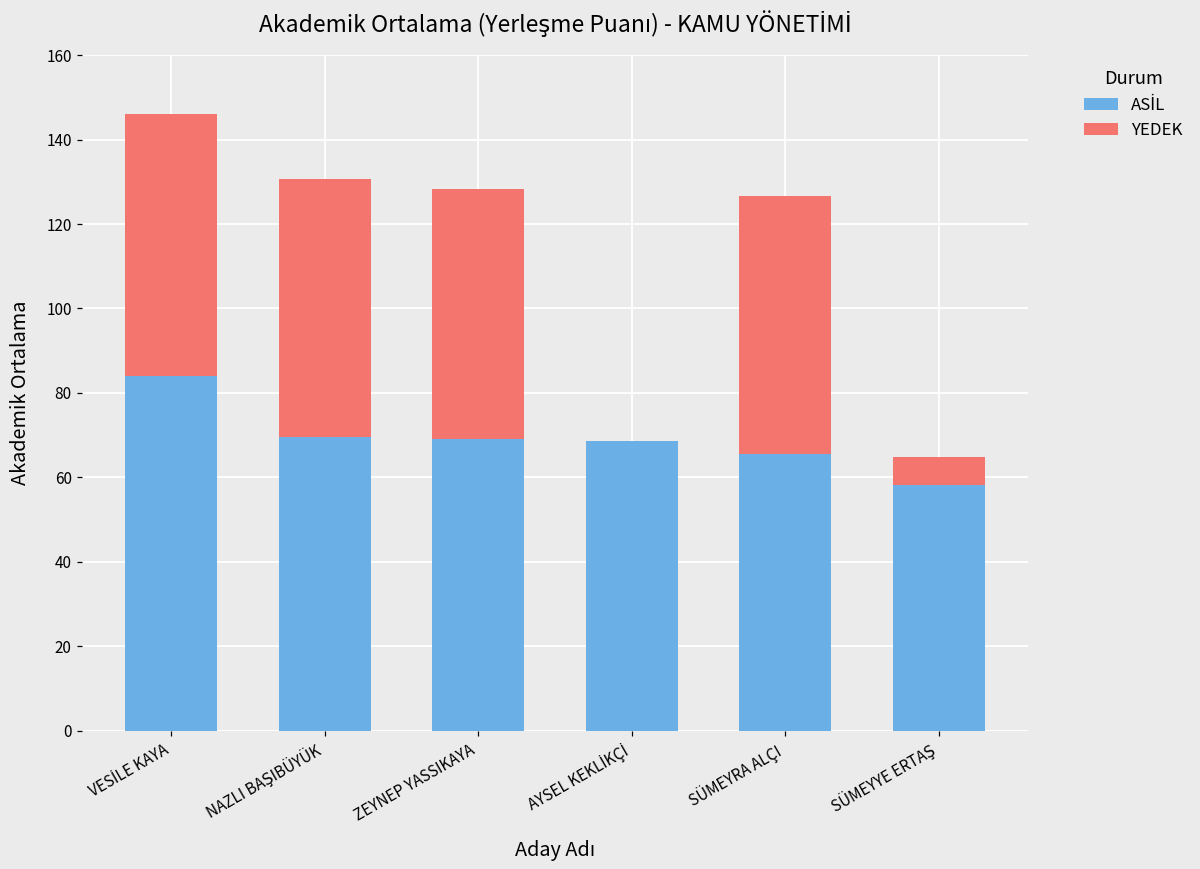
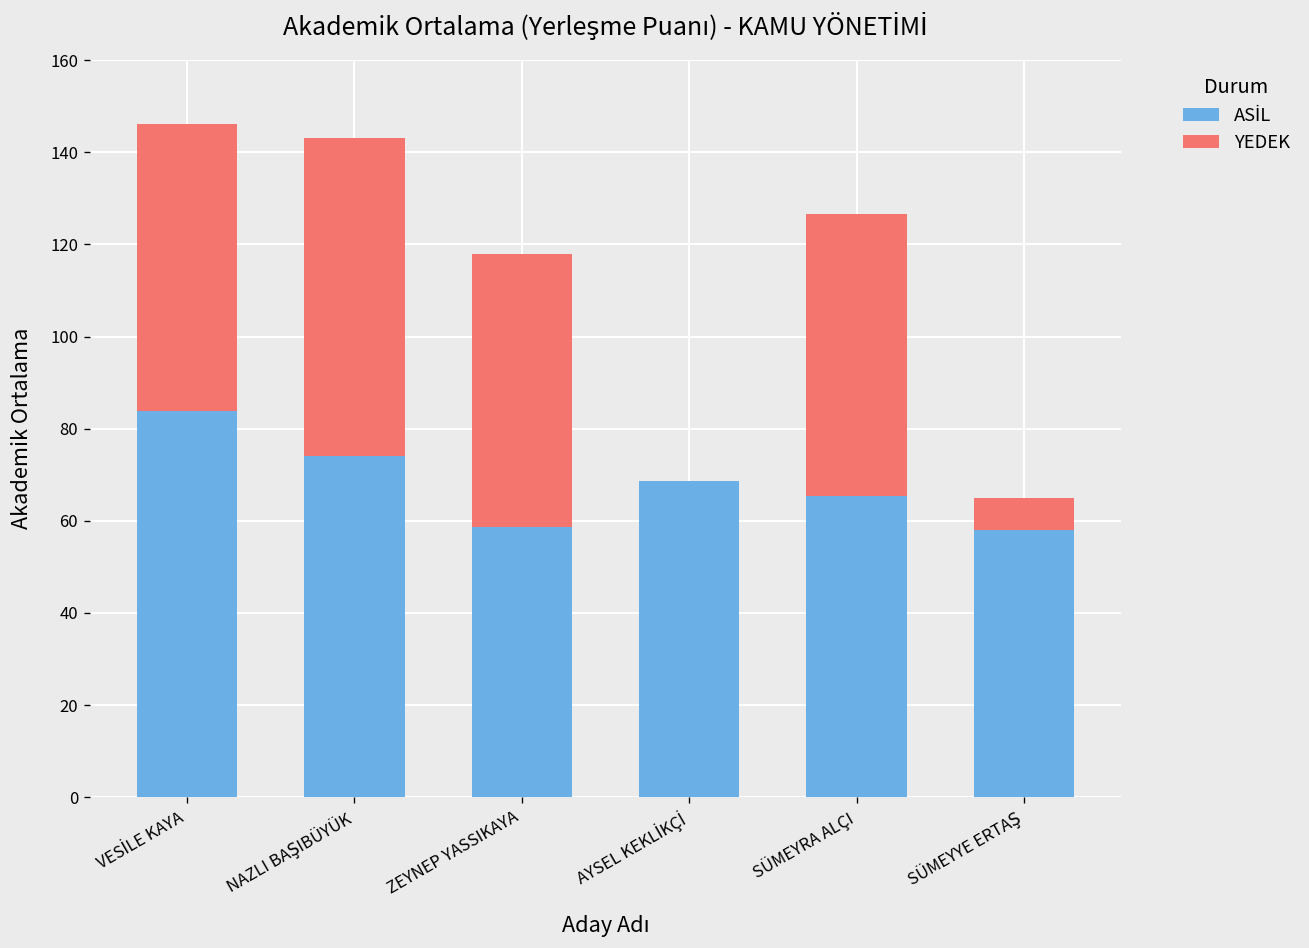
  {
    "ASİL": {
      "VESİLE KAYA": 84,
-     "NAZLI BAŞIBÜYÜK": 70,
-     "ZEYNEP YASSIKAYA": 69,
+     "NAZLI BAŞIBÜYÜK": 74,
+     "ZEYNEP YASSIKAYA": 59,
      "AYSEL KEKLİKÇİ": 69,
      "SÜMEYRA ALÇI": 65,
      "SÜMEYYE ERTAŞ": 58
    },
    "YEDEK": {
      "VESİLE KAYA": 62,
-     "NAZLI BAŞIBÜYÜK": 61,
+     "NAZLI BAŞIBÜYÜK": 69,
      "ZEYNEP YASSIKAYA": 59,
      "AYSEL KEKLİKÇİ": 0,
      "SÜMEYRA ALÇI": 61,
      "SÜMEYYE ERTAŞ": 7
    }
  }
